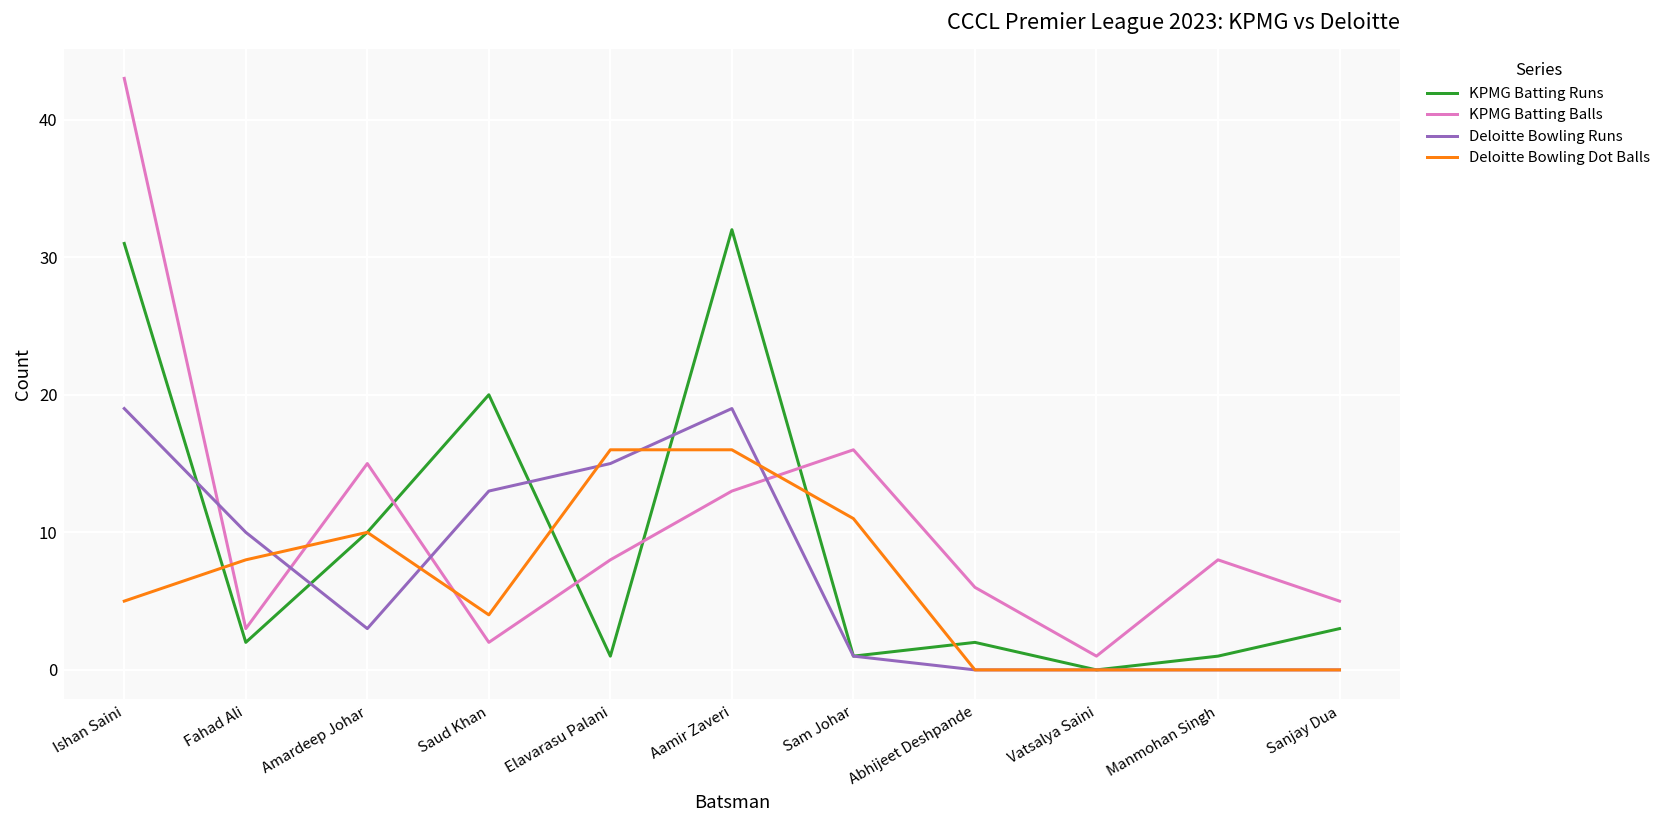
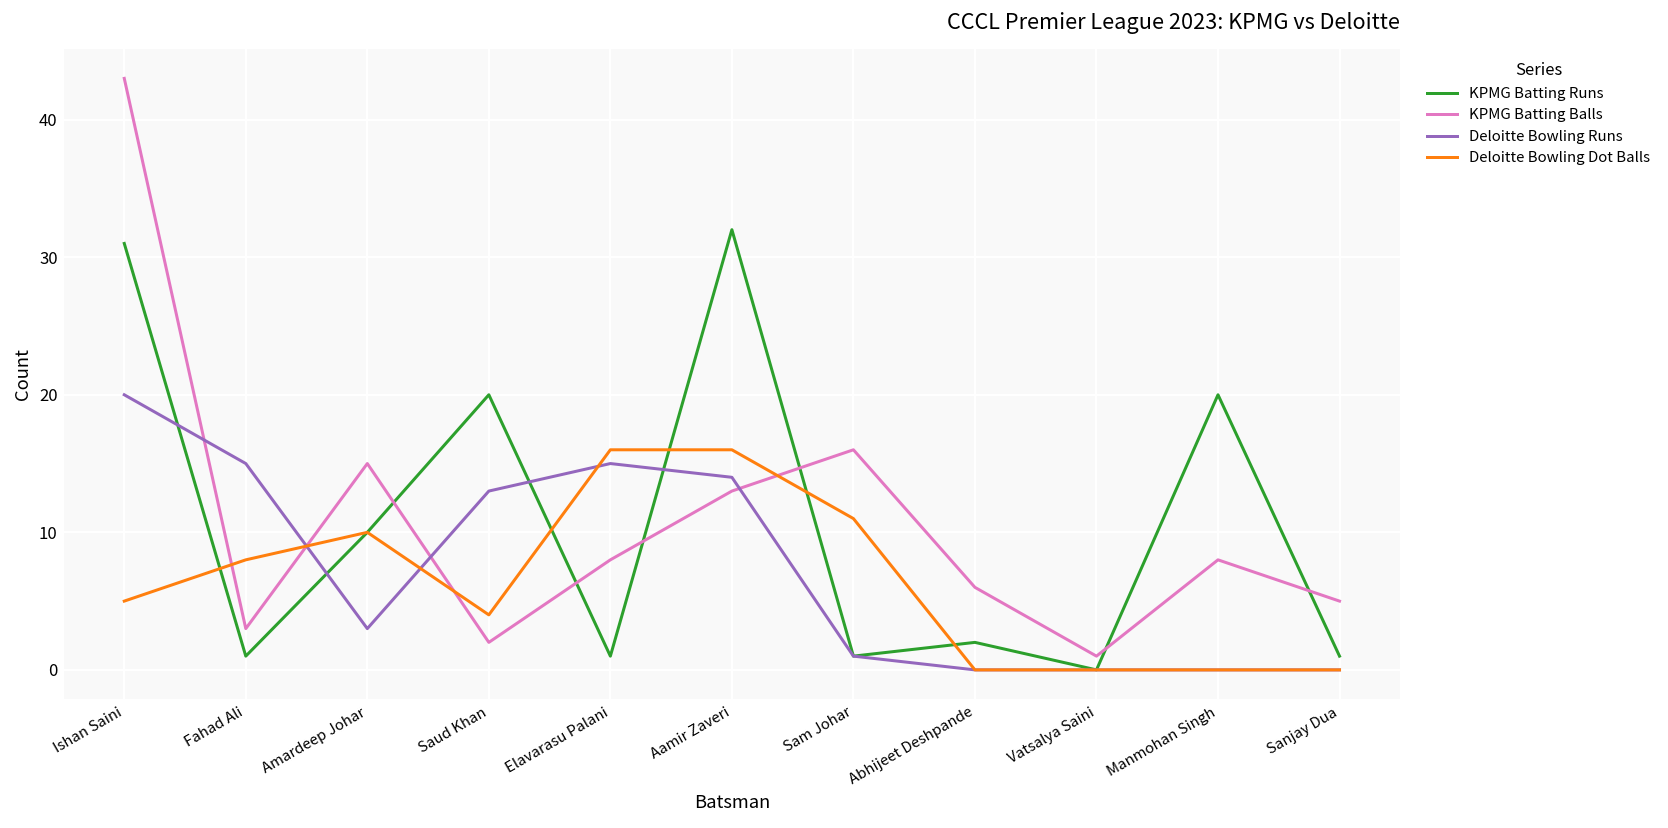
  {
    "KPMG Batting Runs": {
      "Ishan Saini": 31,
-     "Fahad Ali": 2,
+     "Fahad Ali": 1,
      "Saud Khan": 20,
      "Elavarasu Palani": 1,
      "Aamir Zaveri": 32,
      "Abhijeet Deshpande": 2,
-     "Manmohan Singh": 1,
-     "Sanjay Dua": 3
+     "Manmohan Singh": 20,
+     "Sanjay Dua": 1
    },
    "KPMG Batting Balls": {
      "Ishan Saini": 43,
      "Fahad Ali": 3,
      "Amardeep Johar": 15,
      "Saud Khan": 2,
      "Elavarasu Palani": 8,
      "Aamir Zaveri": 13,
      "Sam Johar": 16,
      "Abhijeet Deshpande": 6,
      "Vatsalya Saini": 1,
      "Manmohan Singh": 8,
      "Sanjay Dua": 5
    },
    "Deloitte Bowling Runs": {
-     "Ishan Saini": 19,
-     "Fahad Ali": 10,
+     "Ishan Saini": 20,
+     "Fahad Ali": 15,
      "Amardeep Johar": 3,
      "Saud Khan": 13,
      "Elavarasu Palani": 15,
-     "Aamir Zaveri": 19
+     "Aamir Zaveri": 14
    },
    "Deloitte Bowling Dot Balls": {
      "Ishan Saini": 5,
      "Fahad Ali": 8,
      "Saud Khan": 4,
      "Elavarasu Palani": 16,
      "Aamir Zaveri": 16,
      "Sam Johar": 11
    }
  }
